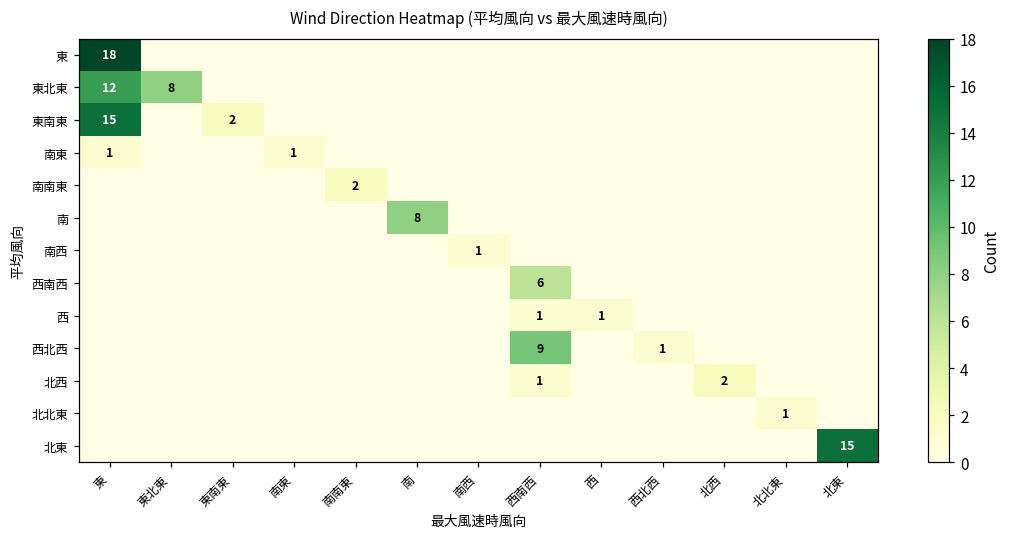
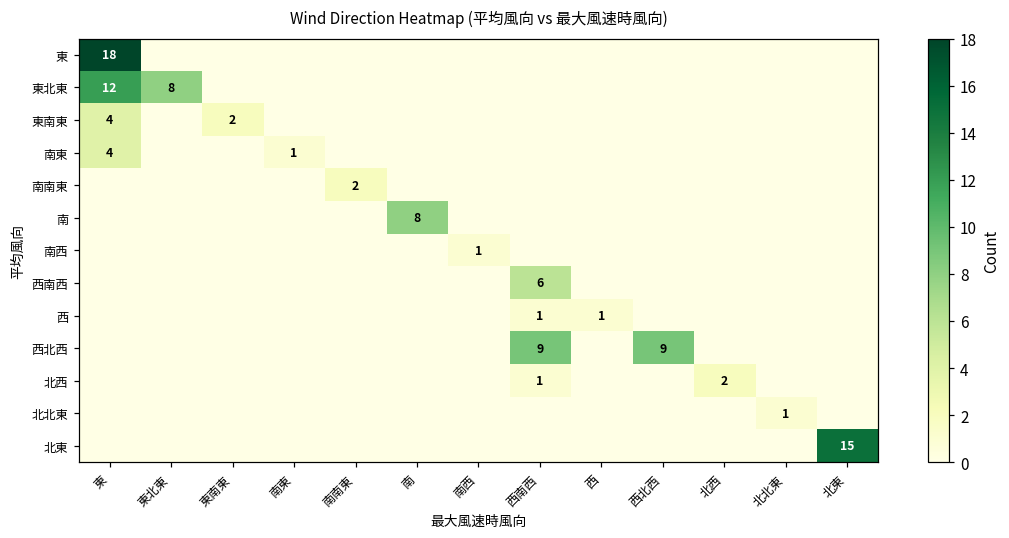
  {
    "東": {
      "東": 18
    },
    "東北東": {
      "東": 12,
      "東北東": 8
    },
    "東南東": {
-     "東": 15,
+     "東": 4,
      "東南東": 2
    },
    "南東": {
-     "東": 1,
+     "東": 4,
      "南東": 1
    },
    "南南東": {
      "南南東": 2
    },
    "南": {
      "南": 8
    },
    "南西": {
      "南西": 1
    },
    "西南西": {
      "西南西": 6
    },
    "西": {
      "西南西": 1,
      "西": 1
    },
    "西北西": {
      "西南西": 9,
-     "西北西": 1
+     "西北西": 9
    },
    "北西": {
      "西南西": 1,
      "北西": 2
    },
    "北北東": {
      "北北東": 1
    },
    "北東": {
      "北東": 15
    }
  }
